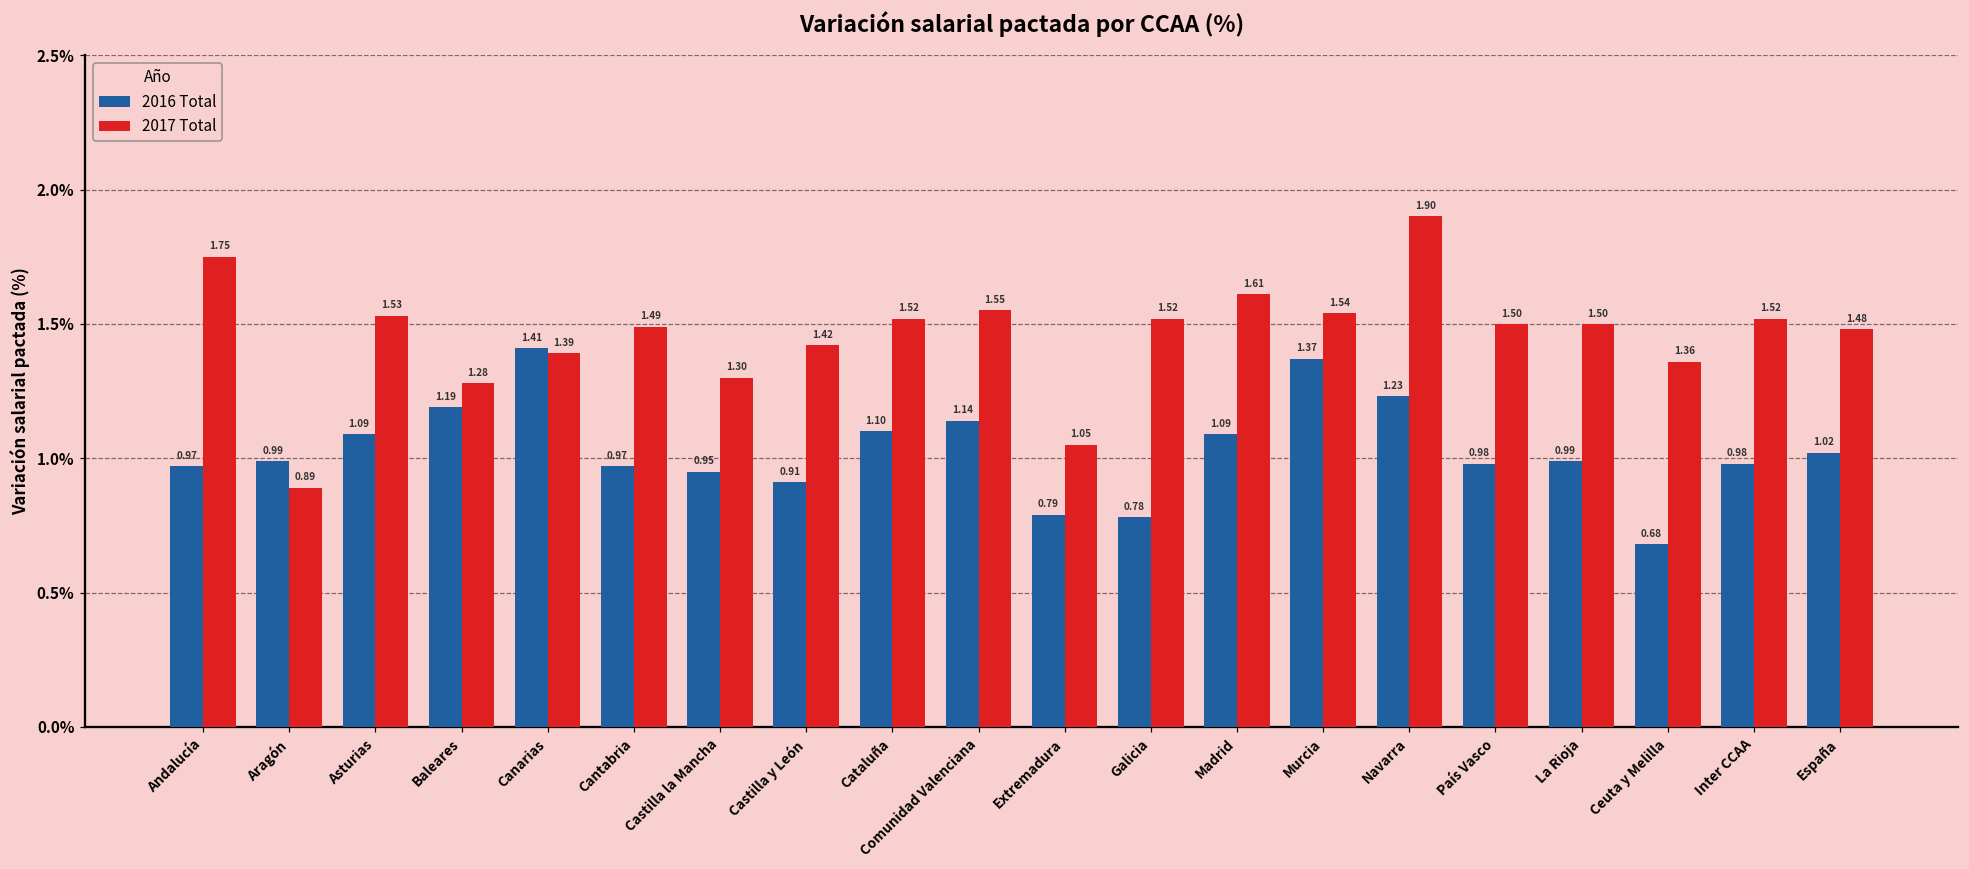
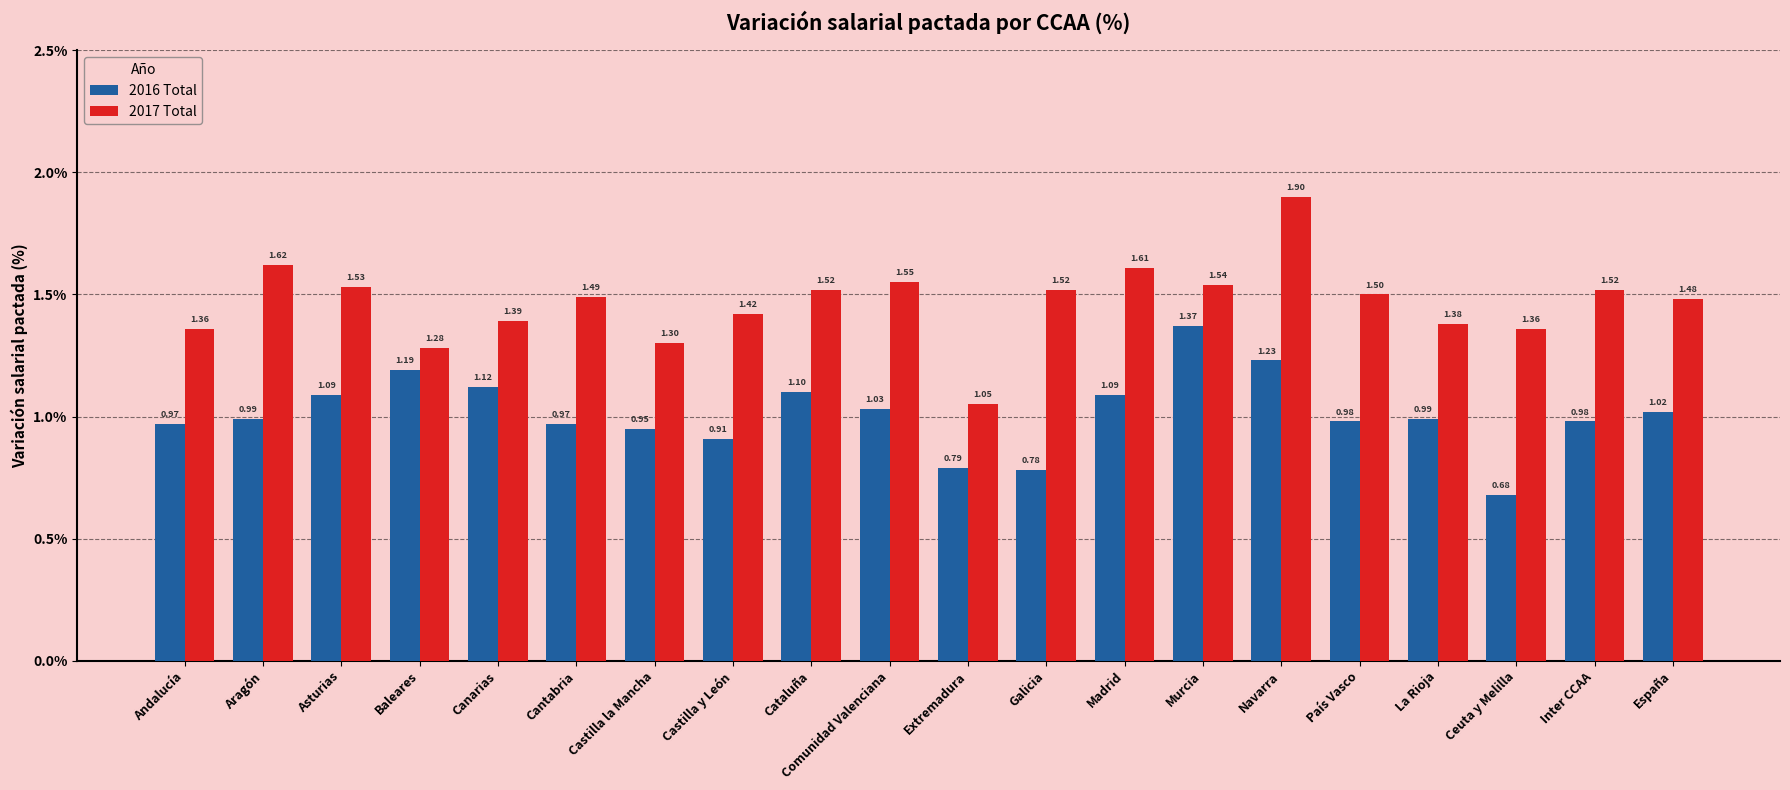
  {
    "2016 Total": {
      "Andalucía": 0.97,
      "Aragón": 0.99,
      "Asturias": 1.09,
      "Baleares": 1.19,
-     "Canarias": 1.41,
+     "Canarias": 1.12,
      "Cantabria": 0.97,
      "Castilla la Mancha": 0.95,
      "Castilla y León": 0.91,
      "Cataluña": 1.10,
-     "Comunidad Valenciana": 1.14,
+     "Comunidad Valenciana": 1.03,
      "Extremadura": 0.79,
      "Galicia": 0.78,
      "Madrid": 1.09,
      "Murcia": 1.37,
      "Navarra": 1.23,
      "País Vasco": 0.98,
      "La Rioja": 0.99,
      "Ceuta y Melilla": 0.68,
      "Inter CCAA": 0.98,
      "España": 1.02
    },
    "2017 Total": {
-     "Andalucía": 1.75,
-     "Aragón": 0.89,
+     "Andalucía": 1.36,
+     "Aragón": 1.62,
      "Asturias": 1.53,
      "Baleares": 1.28,
      "Canarias": 1.39,
      "Cantabria": 1.49,
      "Castilla la Mancha": 1.30,
      "Castilla y León": 1.42,
      "Cataluña": 1.52,
      "Comunidad Valenciana": 1.55,
      "Extremadura": 1.05,
      "Galicia": 1.52,
      "Madrid": 1.61,
      "Murcia": 1.54,
      "Navarra": 1.90,
      "País Vasco": 1.50,
-     "La Rioja": 1.50,
+     "La Rioja": 1.38,
      "Ceuta y Melilla": 1.36,
      "Inter CCAA": 1.52,
      "España": 1.48
    }
  }
